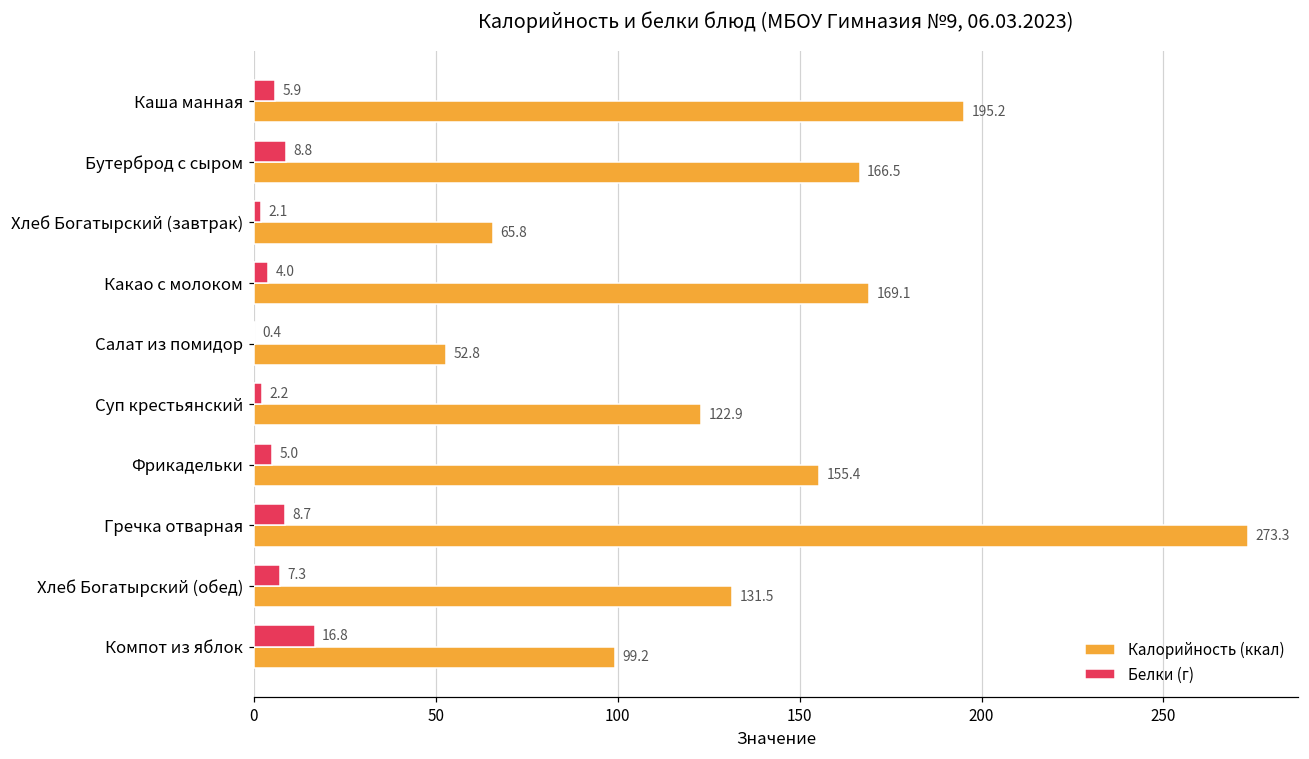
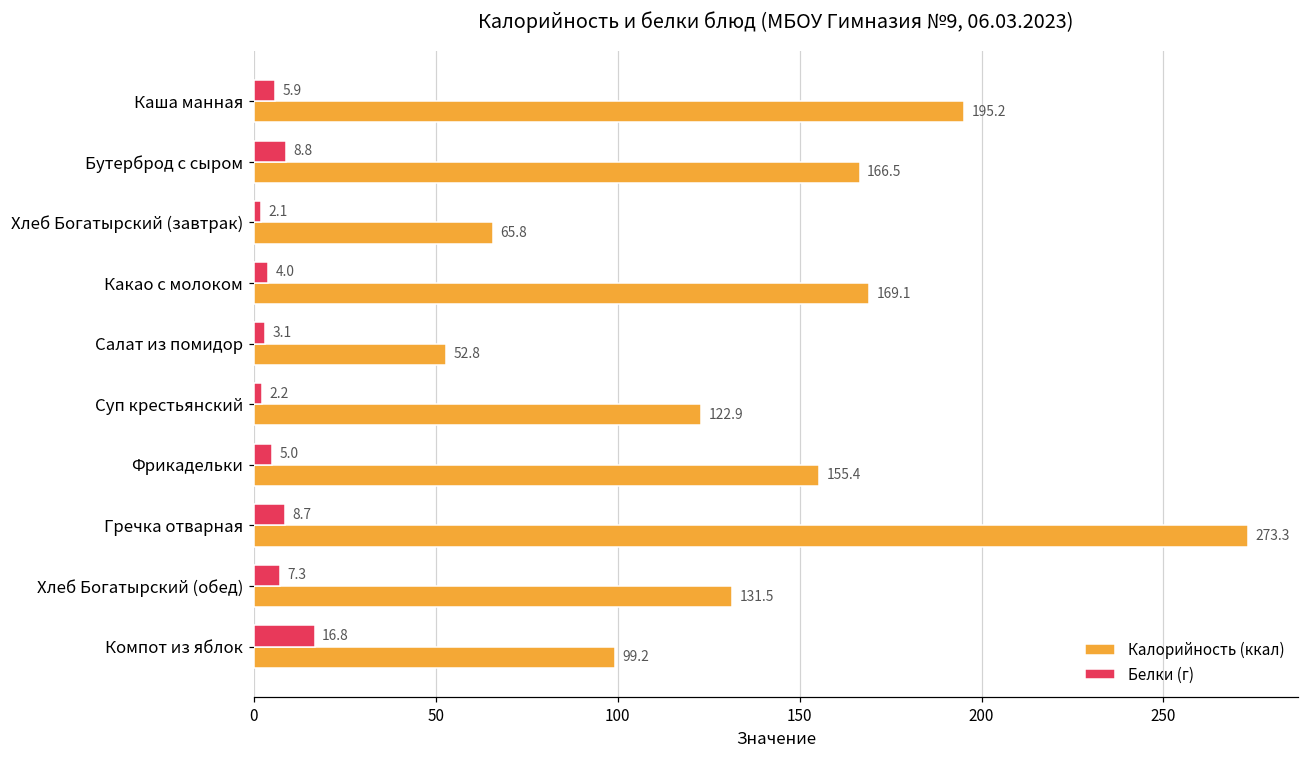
  {
    "Калорийность (ккал)": {
      "Каша манная": 195.2,
      "Бутерброд с сыром": 166.5,
      "Хлеб Богатырский (завтрак)": 65.8,
      "Какао с молоком": 169.1,
      "Салат из помидор": 52.8,
      "Суп крестьянский": 122.9,
      "Фрикадельки": 155.4,
      "Гречка отварная": 273.3,
      "Хлеб Богатырский (обед)": 131.5,
      "Компот из яблок": 99.2
    },
    "Белки (г)": {
      "Каша манная": 5.9,
      "Бутерброд с сыром": 8.8,
      "Хлеб Богатырский (завтрак)": 2.1,
      "Какао с молоком": 4.0,
-     "Салат из помидор": 0.4,
+     "Салат из помидор": 3.1,
      "Суп крестьянский": 2.2,
      "Фрикадельки": 5.0,
      "Гречка отварная": 8.7,
      "Хлеб Богатырский (обед)": 7.3,
      "Компот из яблок": 16.8
    }
  }
